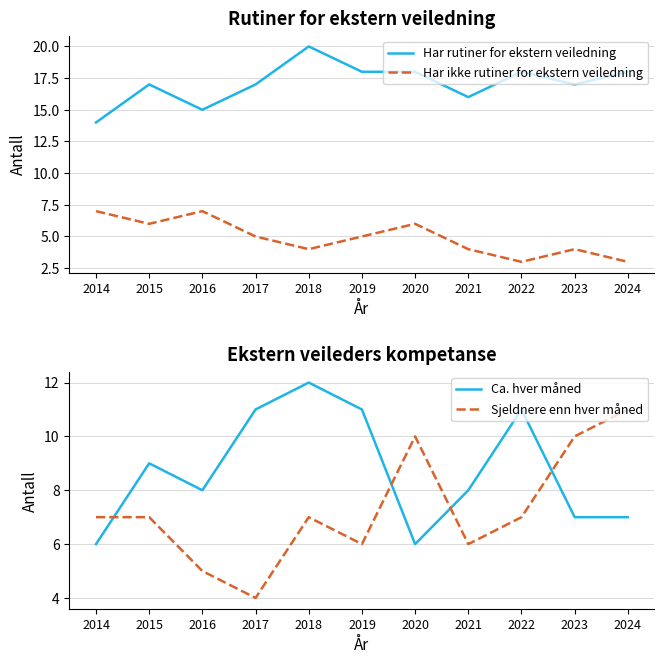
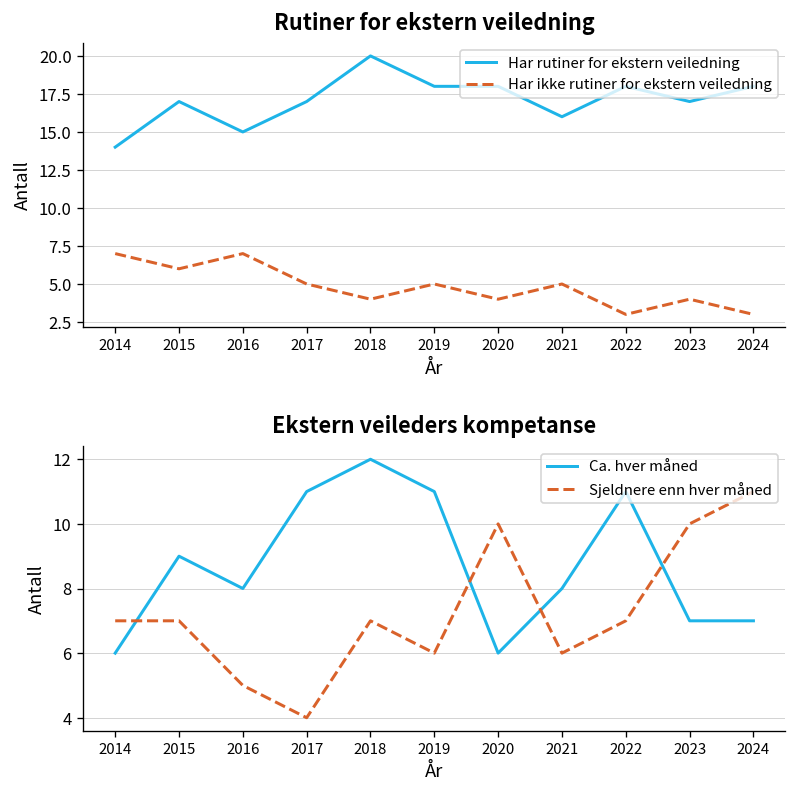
  {
    "Rutiner for ekstern veiledning": {
      "Har rutiner for ekstern veiledning": {
        "2014": 14,
        "2015": 17,
        "2016": 15,
        "2017": 17,
        "2018": 20,
        "2019": 18,
        "2021": 16,
        "2023": 17
      },
      "Har ikke rutiner for ekstern veiledning": {
        "2014": 7,
        "2015": 6,
        "2016": 7,
        "2017": 5,
        "2018": 4,
        "2019": 5,
-       "2020": 6,
-       "2021": 4,
+       "2020": 4,
+       "2021": 5,
        "2022": 3,
        "2023": 4,
        "2024": 3
      }
    },
    "Ekstern veileders kompetanse": {
      "Ca. hver måned": {
        "2014": 6.0,
        "2015": 9.0,
        "2016": 8.0,
        "2017": 11.0,
        "2018": 12.0,
        "2019": 11.0,
        "2020": 6.0,
        "2021": 8.0,
        "2023": 7.0,
        "2024": 7.0
      },
      "Sjeldnere enn hver måned": {
        "2014": 7.0,
        "2015": 7.0,
        "2016": 5.0,
        "2017": 4.0,
        "2018": 7.0,
        "2019": 6.0,
        "2020": 10.0,
        "2021": 6.0,
        "2022": 7.0,
        "2023": 10.0
      }
    }
  }
